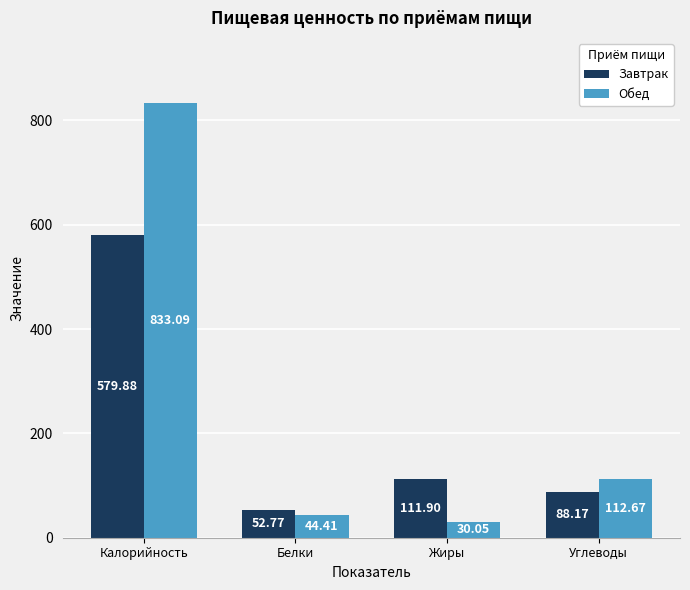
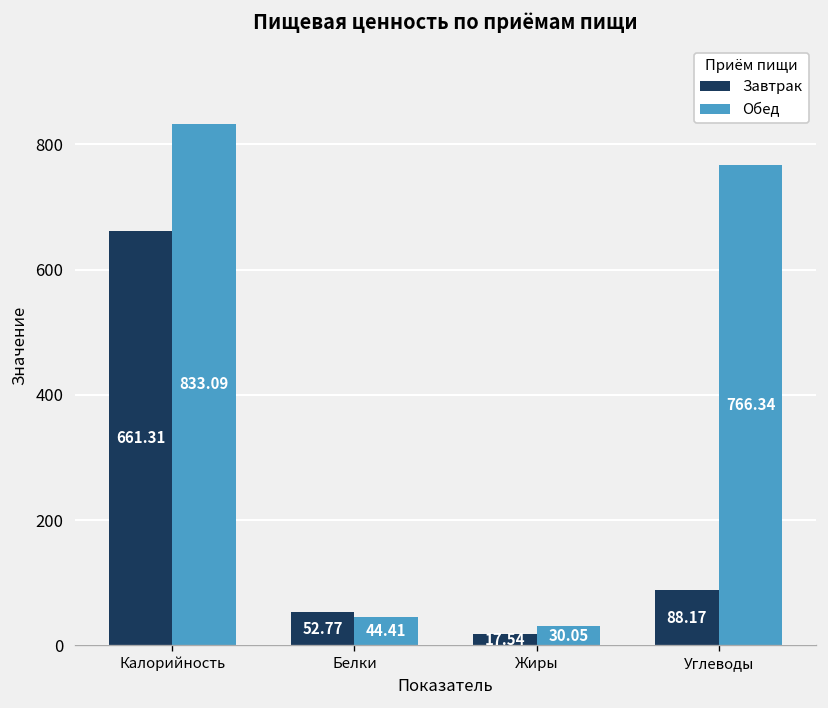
  {
    "Завтрак": {
-     "Калорийность": 579.88,
+     "Калорийность": 661.31,
      "Белки": 52.77,
-     "Жиры": 111.90,
+     "Жиры": 17.54,
      "Углеводы": 88.17
    },
    "Обед": {
      "Калорийность": 833.09,
      "Белки": 44.41,
      "Жиры": 30.05,
-     "Углеводы": 112.67
+     "Углеводы": 766.34
    }
  }
